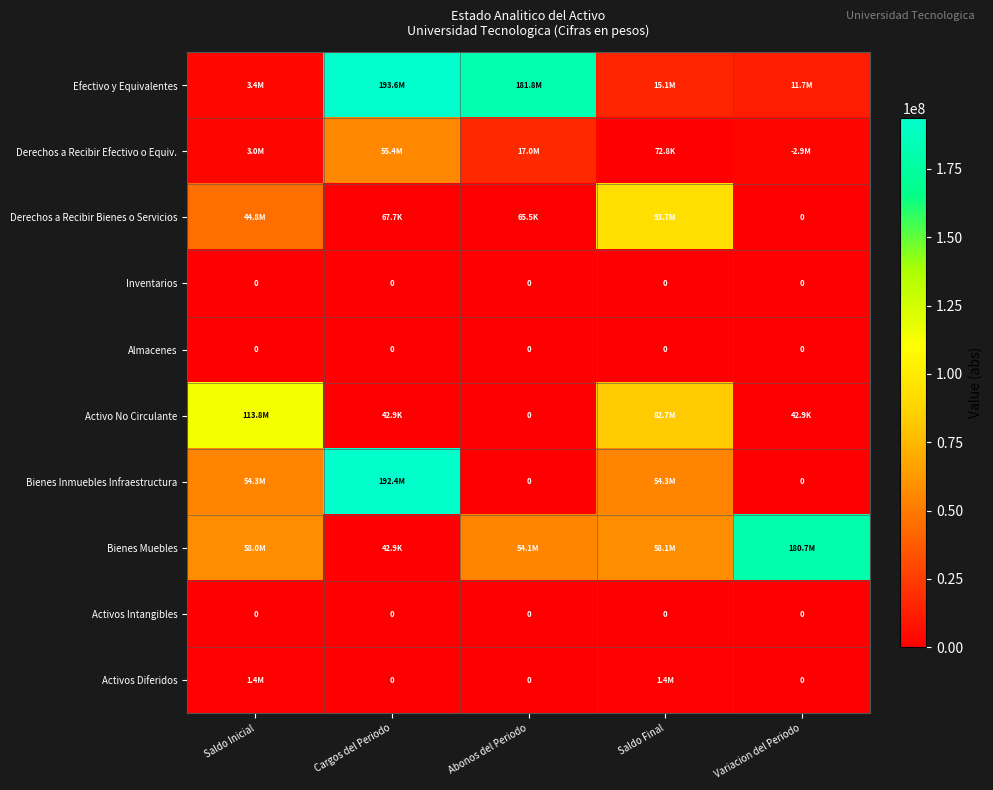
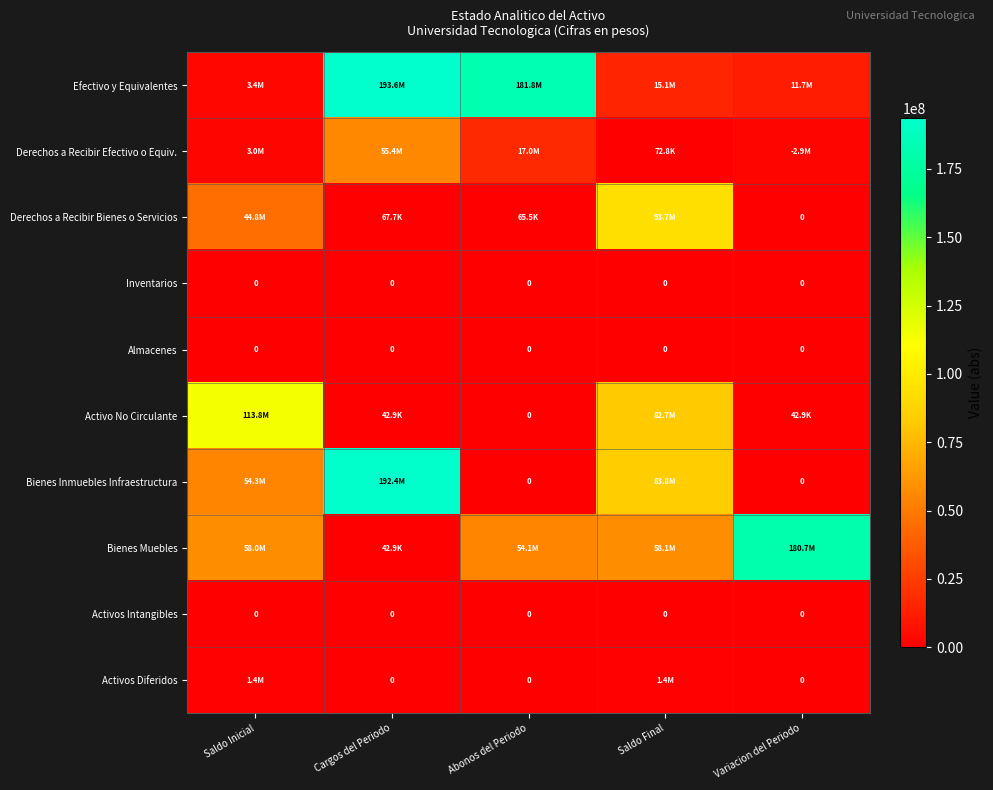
  {
    "Efectivo y Equivalentes": {
      "Saldo Inicial": "3.4M",
      "Cargos del Periodo": "193.6M",
      "Abonos del Periodo": "181.8M",
      "Saldo Final": "15.1M",
      "Variacion del Periodo": "11.7M"
    },
    "Derechos a Recibir Efectivo o Equiv.": {
      "Saldo Inicial": "3.0M",
      "Cargos del Periodo": "55.4M",
      "Abonos del Periodo": "17.0M",
      "Saldo Final": "72.8K",
      "Variacion del Periodo": "-2.9M"
    },
    "Derechos a Recibir Bienes o Servicios": {
      "Saldo Inicial": "44.8M",
      "Cargos del Periodo": "67.7K",
      "Abonos del Periodo": "65.5K",
      "Saldo Final": "93.7M",
      "Variacion del Periodo": "0"
    },
    "Inventarios": {
      "Saldo Inicial": "0",
      "Cargos del Periodo": "0",
      "Abonos del Periodo": "0",
      "Saldo Final": "0",
      "Variacion del Periodo": "0"
    },
    "Almacenes": {
      "Saldo Inicial": "0",
      "Cargos del Periodo": "0",
      "Abonos del Periodo": "0",
      "Saldo Final": "0",
      "Variacion del Periodo": "0"
    },
    "Activo No Circulante": {
      "Saldo Inicial": "113.8M",
      "Cargos del Periodo": "42.9K",
      "Abonos del Periodo": "0",
      "Saldo Final": "82.7M",
      "Variacion del Periodo": "42.9K"
    },
    "Bienes Inmuebles Infraestructura": {
      "Saldo Inicial": "54.3M",
      "Cargos del Periodo": "192.4M",
      "Abonos del Periodo": "0",
-     "Saldo Final": "54.3M",
+     "Saldo Final": "83.8M",
      "Variacion del Periodo": "0"
    },
    "Bienes Muebles": {
      "Saldo Inicial": "58.0M",
      "Cargos del Periodo": "42.9K",
      "Abonos del Periodo": "54.1M",
      "Saldo Final": "58.1M",
      "Variacion del Periodo": "180.7M"
    },
    "Activos Intangibles": {
      "Saldo Inicial": "0",
      "Cargos del Periodo": "0",
      "Abonos del Periodo": "0",
      "Saldo Final": "0",
      "Variacion del Periodo": "0"
    },
    "Activos Diferidos": {
      "Saldo Inicial": "1.4M",
      "Cargos del Periodo": "0",
      "Abonos del Periodo": "0",
      "Saldo Final": "1.4M",
      "Variacion del Periodo": "0"
    }
  }
